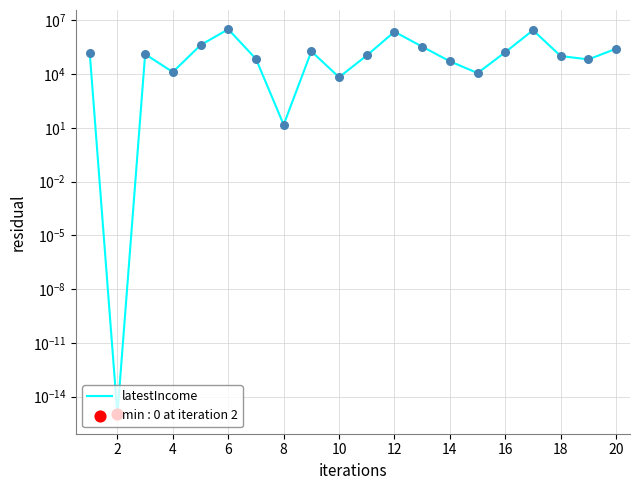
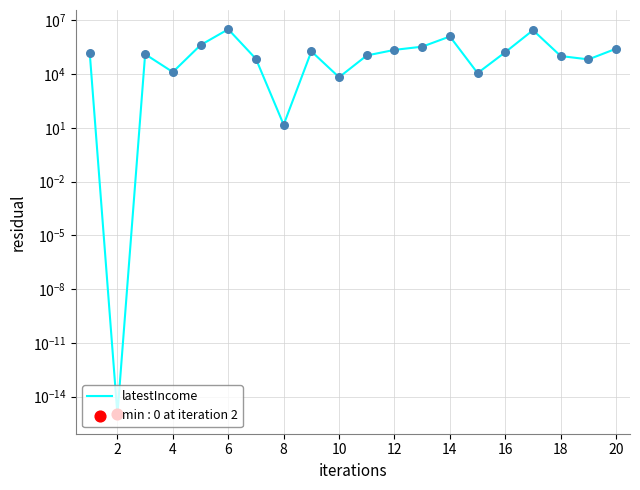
  {
    "latestIncome": {
      "4": 10000,
      "6": 3000000,
      "8": 20,
      "10": 7000,
-     "12": 2000000,
-     "14": 50000,
+     "12": 200000,
+     "14": 1000000,
      "16": 200000,
      "18": 100000,
      "20": 300000
    }
  }
